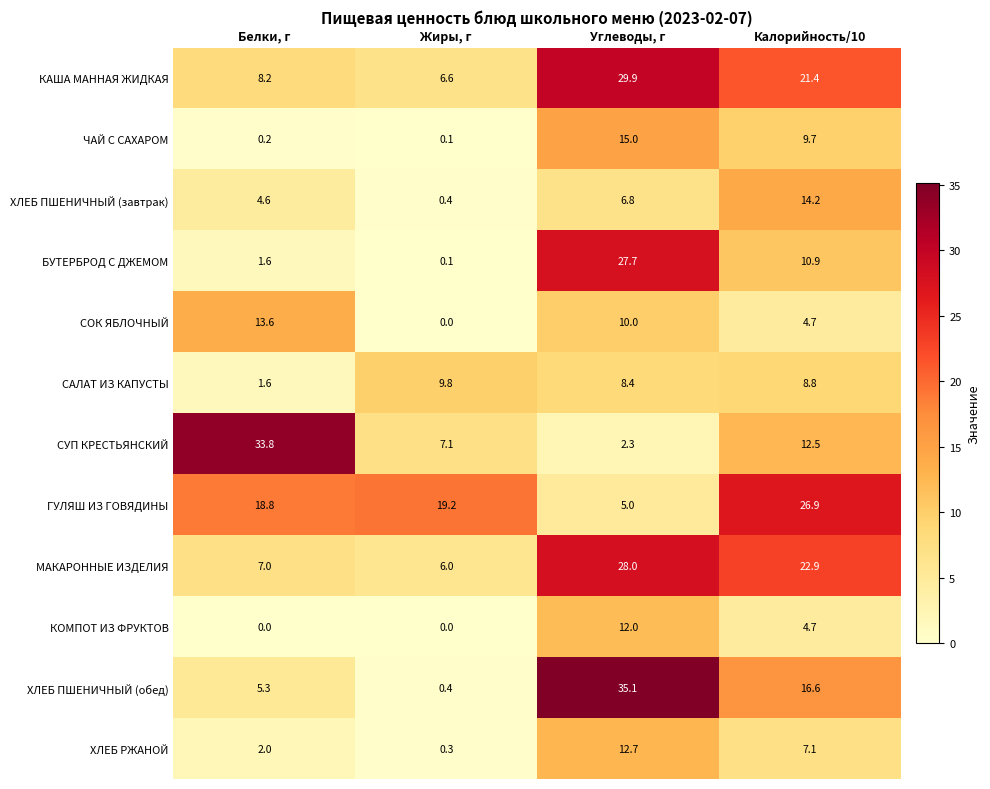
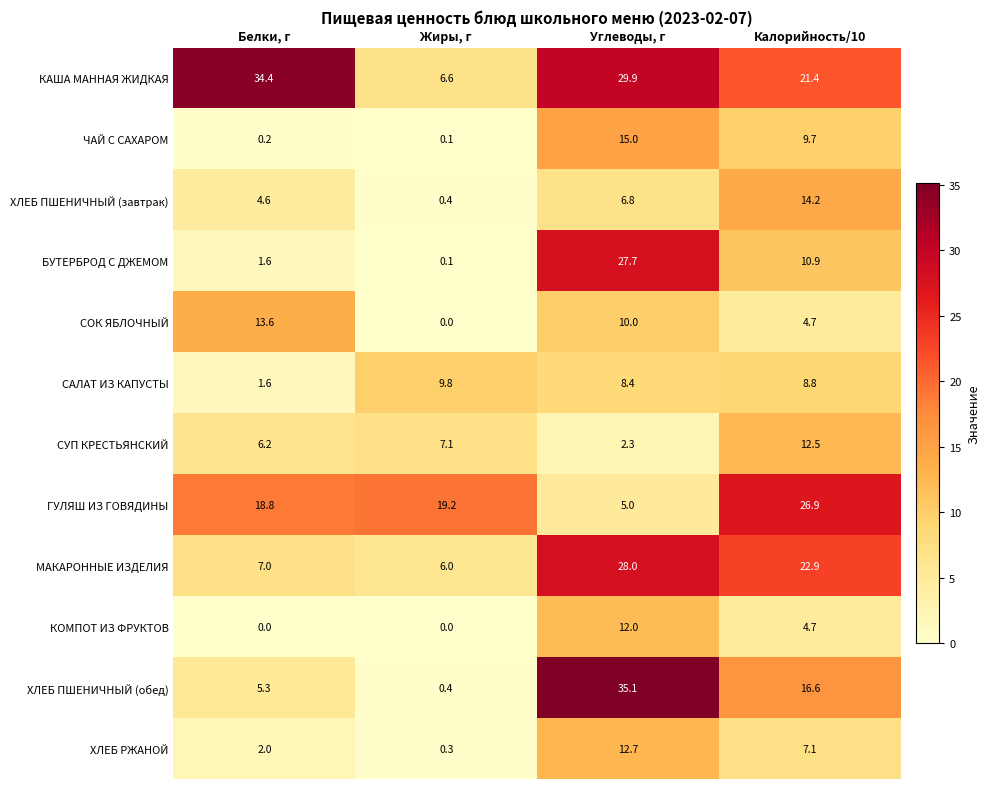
  {
    "КАША МАННАЯ ЖИДКАЯ": {
-     "Белки, г": 8.2,
+     "Белки, г": 34.4,
      "Жиры, г": 6.6,
      "Углеводы, г": 29.9,
      "Калорийность/10": 21.4
    },
    "ЧАЙ С САХАРОМ": {
      "Белки, г": 0.2,
      "Жиры, г": 0.1,
      "Углеводы, г": 15.0,
      "Калорийность/10": 9.7
    },
    "ХЛЕБ ПШЕНИЧНЫЙ (завтрак)": {
      "Белки, г": 4.6,
      "Жиры, г": 0.4,
      "Углеводы, г": 6.8,
      "Калорийность/10": 14.2
    },
    "БУТЕРБРОД С ДЖЕМОМ": {
      "Белки, г": 1.6,
      "Жиры, г": 0.1,
      "Углеводы, г": 27.7,
      "Калорийность/10": 10.9
    },
    "СОК ЯБЛОЧНЫЙ": {
      "Белки, г": 13.6,
      "Жиры, г": 0.0,
      "Углеводы, г": 10.0,
      "Калорийность/10": 4.7
    },
    "САЛАТ ИЗ КАПУСТЫ": {
      "Белки, г": 1.6,
      "Жиры, г": 9.8,
      "Углеводы, г": 8.4,
      "Калорийность/10": 8.8
    },
    "СУП КРЕСТЬЯНСКИЙ": {
-     "Белки, г": 33.8,
+     "Белки, г": 6.2,
      "Жиры, г": 7.1,
      "Углеводы, г": 2.3,
      "Калорийность/10": 12.5
    },
    "ГУЛЯШ ИЗ ГОВЯДИНЫ": {
      "Белки, г": 18.8,
      "Жиры, г": 19.2,
      "Углеводы, г": 5.0,
      "Калорийность/10": 26.9
    },
    "МАКАРОННЫЕ ИЗДЕЛИЯ": {
      "Белки, г": 7.0,
      "Жиры, г": 6.0,
      "Углеводы, г": 28.0,
      "Калорийность/10": 22.9
    },
    "КОМПОТ ИЗ ФРУКТОВ": {
      "Белки, г": 0.0,
      "Жиры, г": 0.0,
      "Углеводы, г": 12.0,
      "Калорийность/10": 4.7
    },
    "ХЛЕБ ПШЕНИЧНЫЙ (обед)": {
      "Белки, г": 5.3,
      "Жиры, г": 0.4,
      "Углеводы, г": 35.1,
      "Калорийность/10": 16.6
    },
    "ХЛЕБ РЖАНОЙ": {
      "Белки, г": 2.0,
      "Жиры, г": 0.3,
      "Углеводы, г": 12.7,
      "Калорийность/10": 7.1
    }
  }
